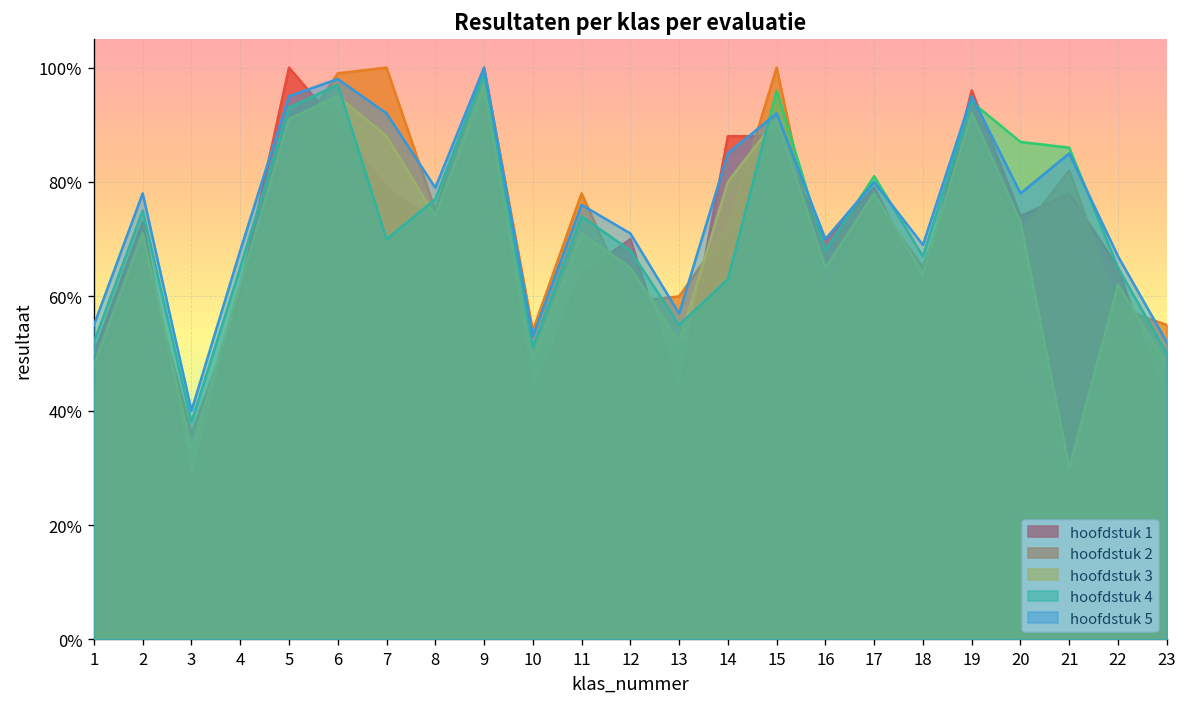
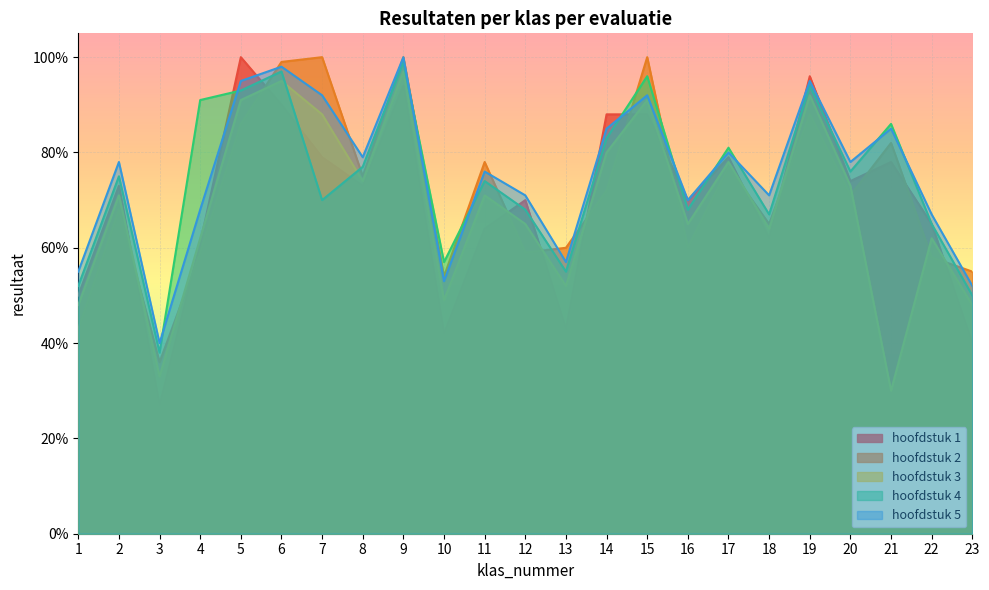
  {
    "hoofdstuk 3": {
      "1": "48%",
      "2": "71%",
      "3": "33%",
      "4": "62%",
      "5": "91%",
      "6": "95%",
      "7": "88%",
      "8": "74%",
      "9": "97%",
      "10": "49%",
      "11": "71%",
      "12": "65%",
      "13": "52%",
      "14": "80%",
      "15": "91%",
      "16": "65%",
      "17": "78%",
      "18": "64%",
      "19": "92%",
      "20": "73%",
      "21": "30%",
      "22": "62%",
      "23": "48%"
    },
    "hoofdstuk 4": {
      "1": "52%",
      "2": "75%",
      "3": "38%",
-     "4": "65%",
+     "4": "91%",
      "5": "93%",
      "6": "97%",
      "7": "70%",
      "8": "77%",
      "9": "99%",
-     "10": "51%",
+     "10": "57%",
      "11": "74%",
      "12": "68%",
      "13": "55%",
-     "14": "63%",
+     "14": "83%",
      "15": "96%",
      "16": "68%",
      "17": "81%",
      "18": "67%",
      "19": "94%",
-     "20": "87%",
+     "20": "76%",
      "21": "86%",
      "23": "50%"
    },
    "hoofdstuk 5": {
      "1": "55%",
      "2": "78%",
      "3": "40%",
      "4": "68%",
      "5": "95%",
      "6": "98%",
      "7": "92%",
      "8": "79%",
      "10": "53%",
      "11": "76%",
      "12": "71%",
      "13": "57%",
      "14": "85%",
      "15": "92%",
      "17": "80%",
-     "18": "69%",
+     "18": "71%",
      "19": "95%",
      "20": "78%",
      "21": "85%",
      "22": "67%",
      "23": "52%"
    }
  }
